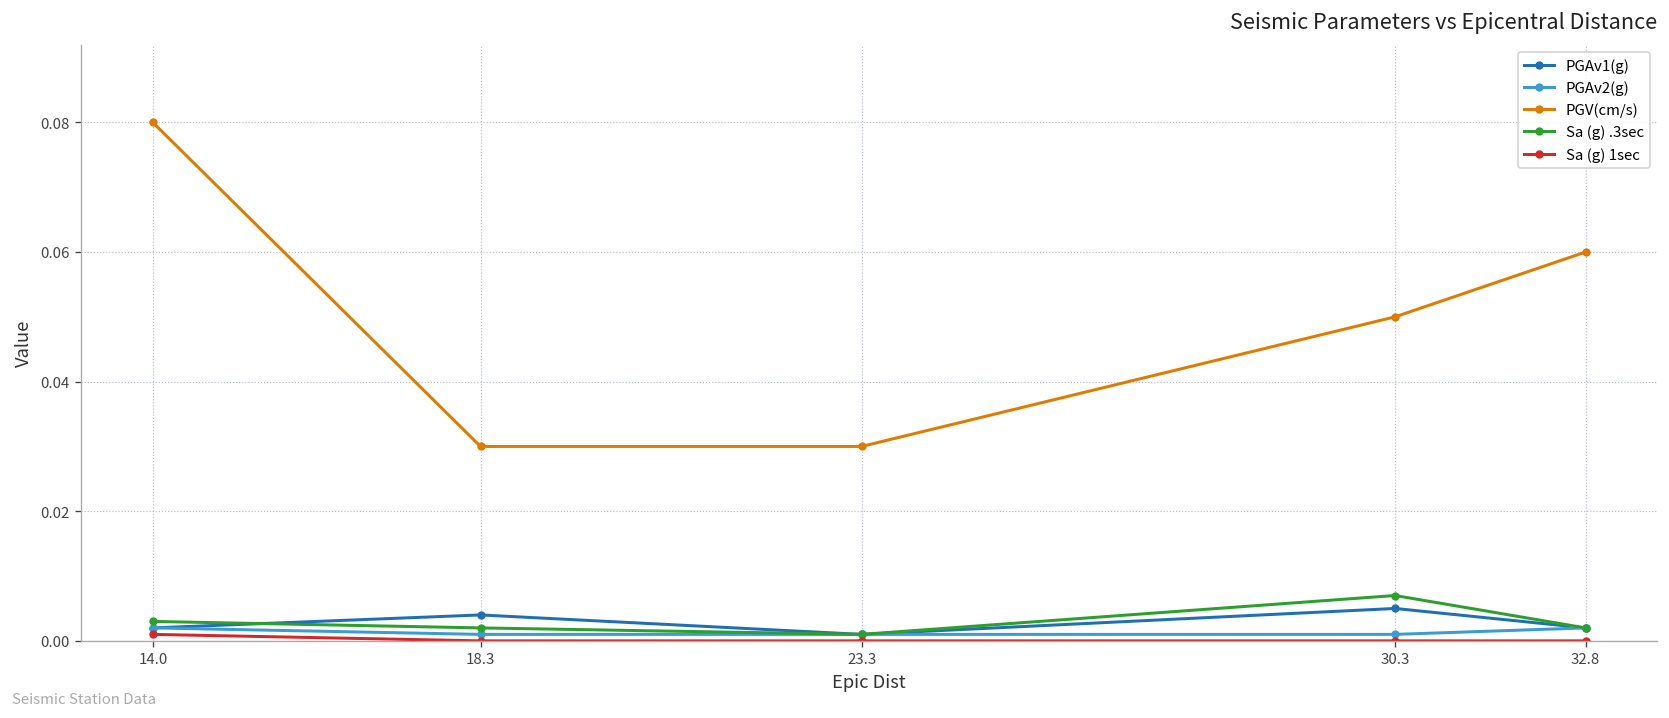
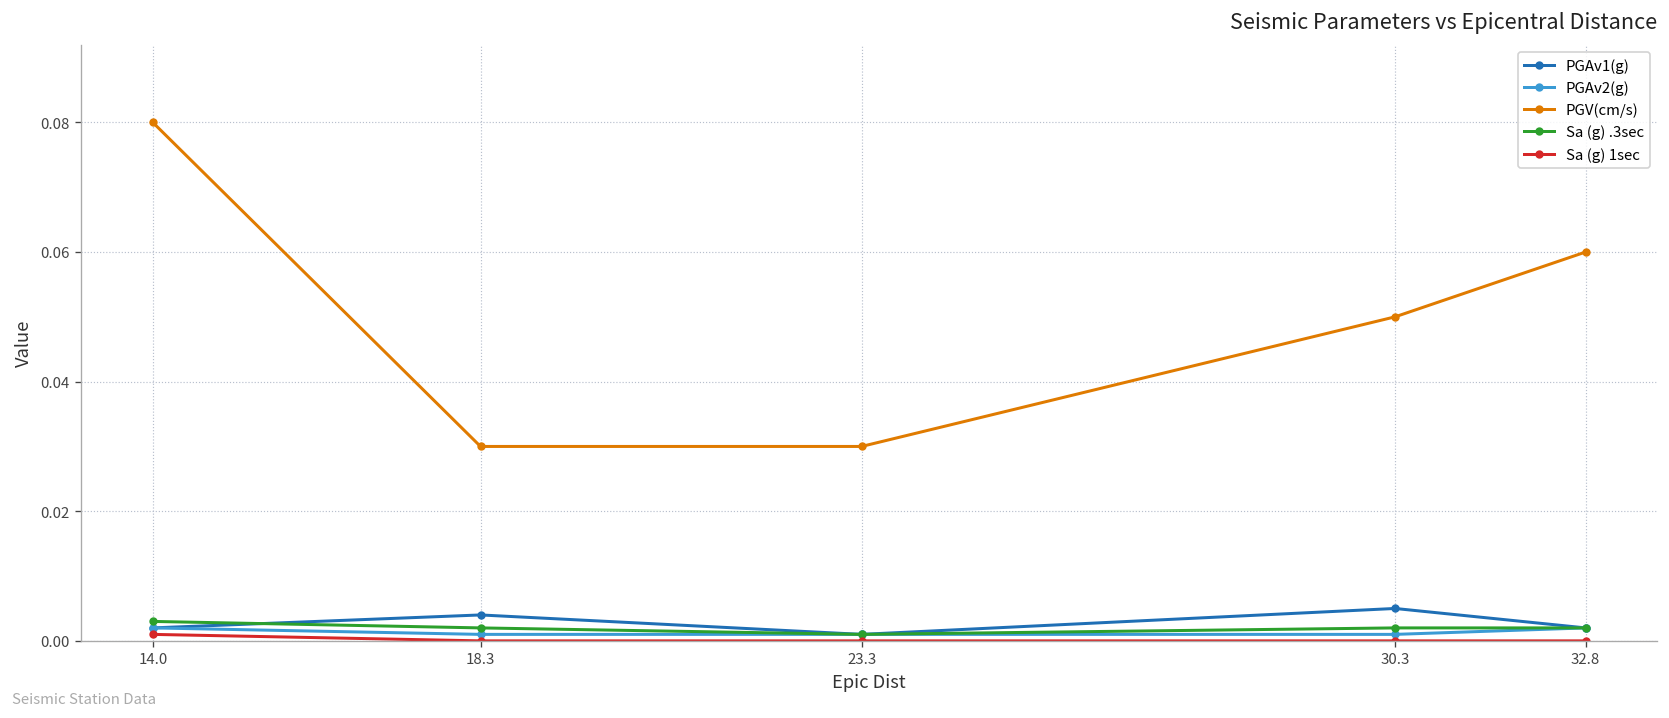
  {
    "PGAv1(g)": {
      "18.3": 0.004,
      "30.3": 0.005
    },
    "PGAv2(g)": {
      "18.3": 0.001,
      "30.3": 0.001
    },
    "PGV(cm/s)": {
      "14.0": 0.080,
      "18.3": 0.030,
      "23.3": 0.030,
      "30.3": 0.050,
      "32.8": 0.060
    },
    "Sa (g) .3sec": {
      "14.0": 0.003,
      "18.3": 0.002,
-     "30.3": 0.007
+     "30.3": 0.002
    },
    "Sa (g) 1sec": {
      "14.0": 0.001,
      "18.3": 0.000,
      "23.3": 0.000,
      "30.3": 0.000,
      "32.8": 0.000
    }
  }
